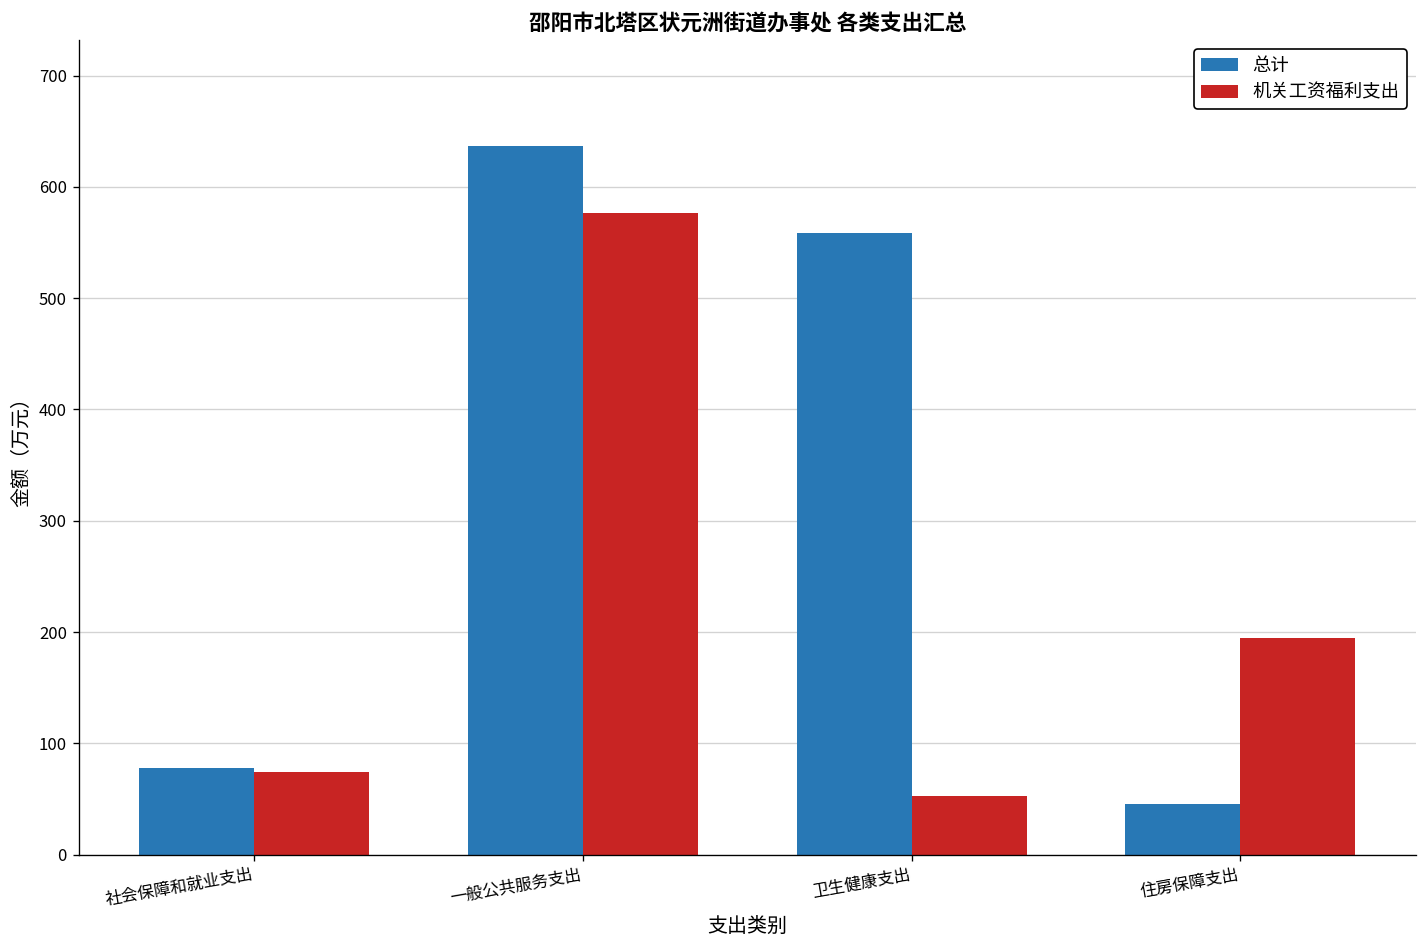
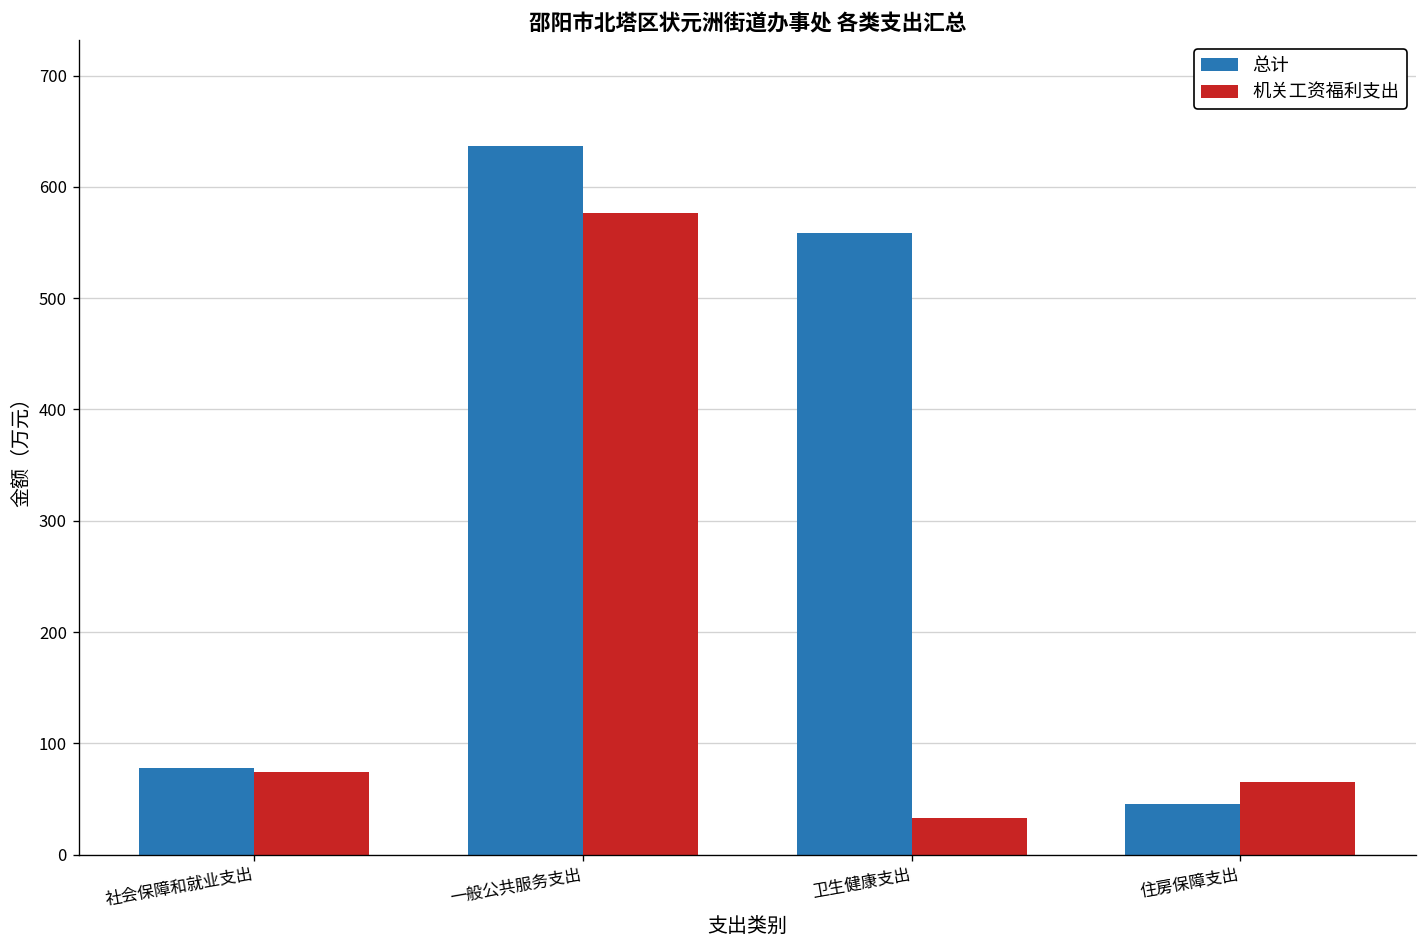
  {
    "总计": {
      "社会保障和就业支出": 80,
      "一般公共服务支出": 640,
      "卫生健康支出": 560,
      "住房保障支出": 50
    },
    "机关工资福利支出": {
      "社会保障和就业支出": 70,
      "一般公共服务支出": 580,
-     "卫生健康支出": 50,
-     "住房保障支出": 190
+     "卫生健康支出": 30,
+     "住房保障支出": 70
    }
  }
